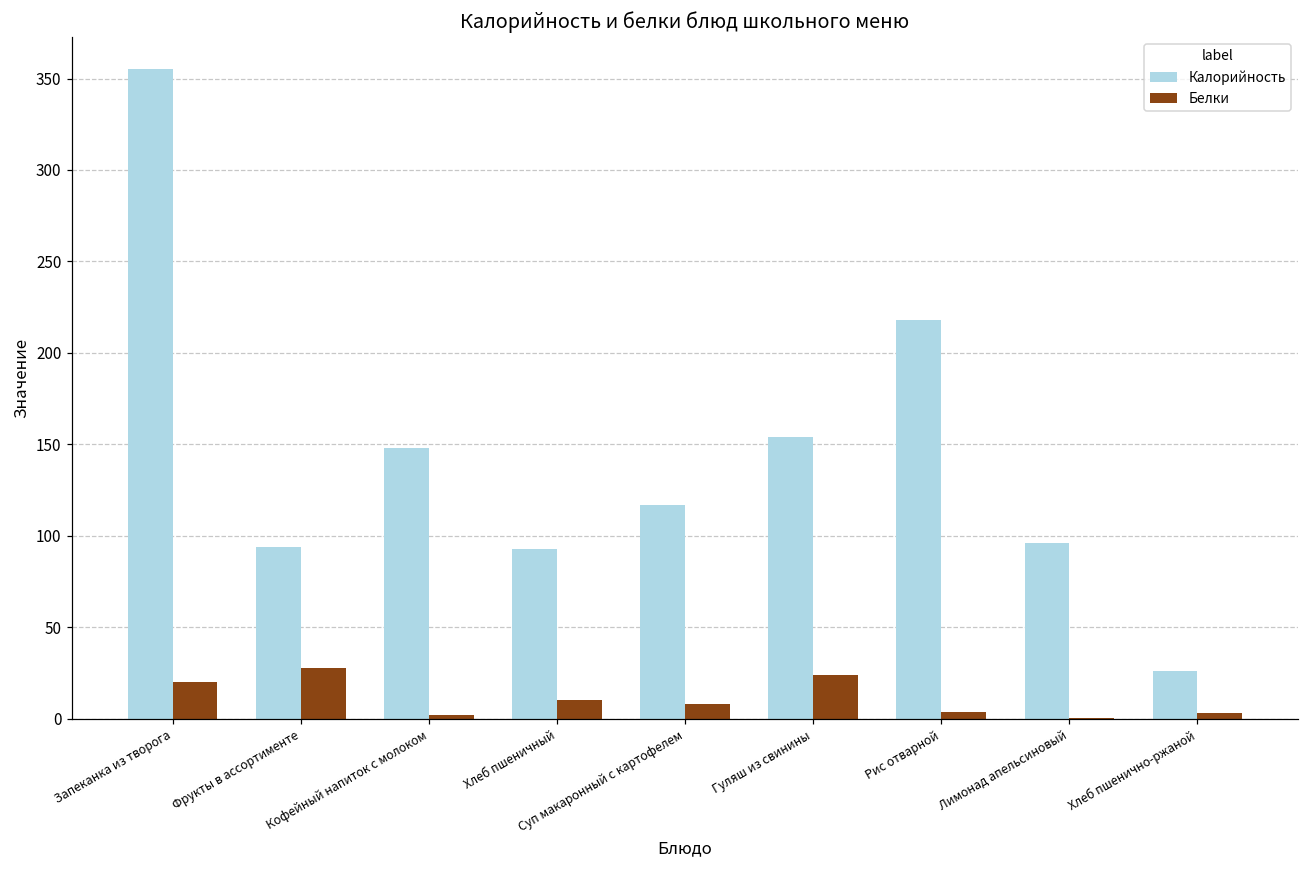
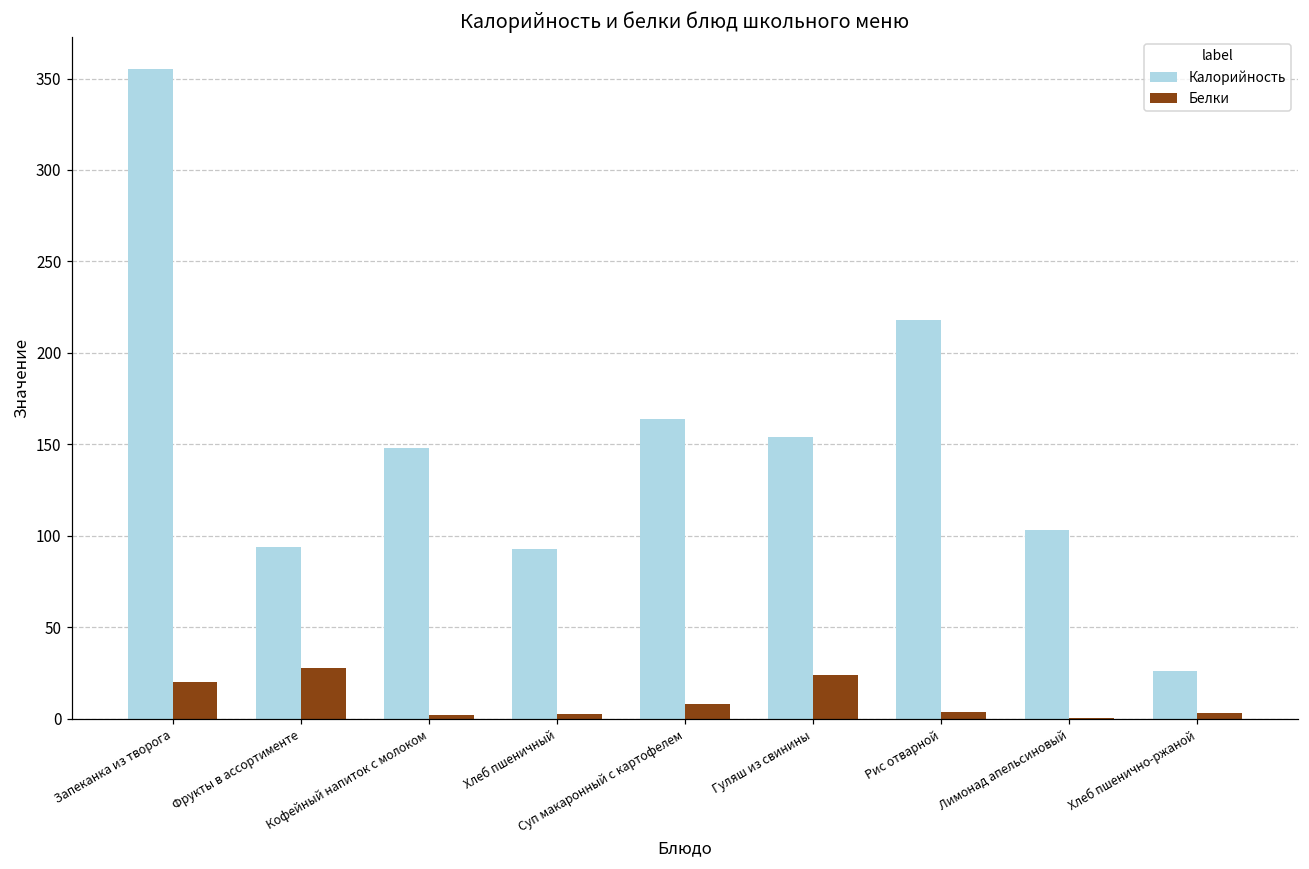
  {
    "Калорийность": {
      "Запеканка из творога": 355,
      "Фрукты в ассортименте": 94,
      "Кофейный напиток с молоком": 148,
      "Хлеб пшеничный": 93,
-     "Суп макаронный с картофелем": 117,
+     "Суп макаронный с картофелем": 164,
      "Гуляш из свинины": 154,
      "Рис отварной": 218,
-     "Лимонад апельсиновый": 96,
+     "Лимонад апельсиновый": 103,
      "Хлеб пшенично-ржаной": 26
    },
    "Белки": {
      "Запеканка из творога": 20,
      "Фрукты в ассортименте": 28,
      "Кофейный напиток с молоком": 2,
-     "Хлеб пшеничный": 10,
+     "Хлеб пшеничный": 2,
      "Суп макаронный с картофелем": 8,
      "Гуляш из свинины": 24,
      "Рис отварной": 4,
      "Хлеб пшенично-ржаной": 3
    }
  }
